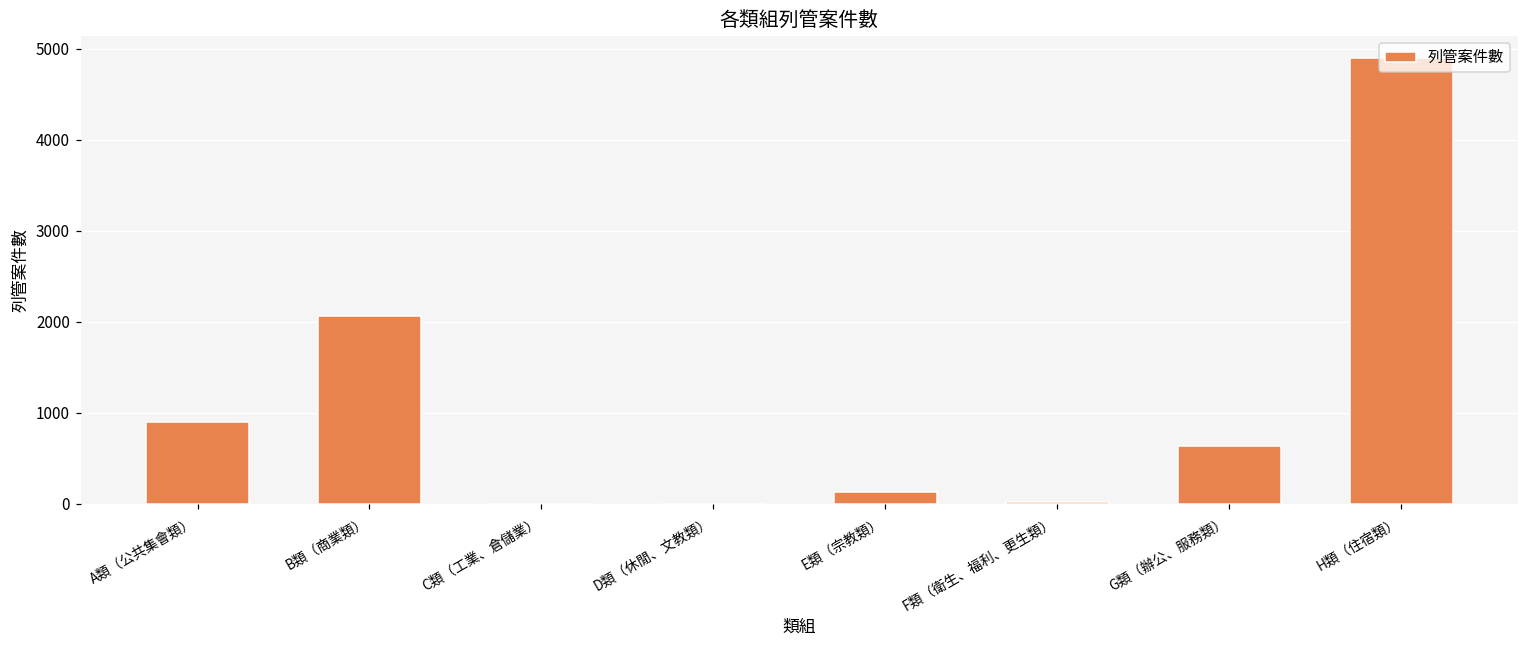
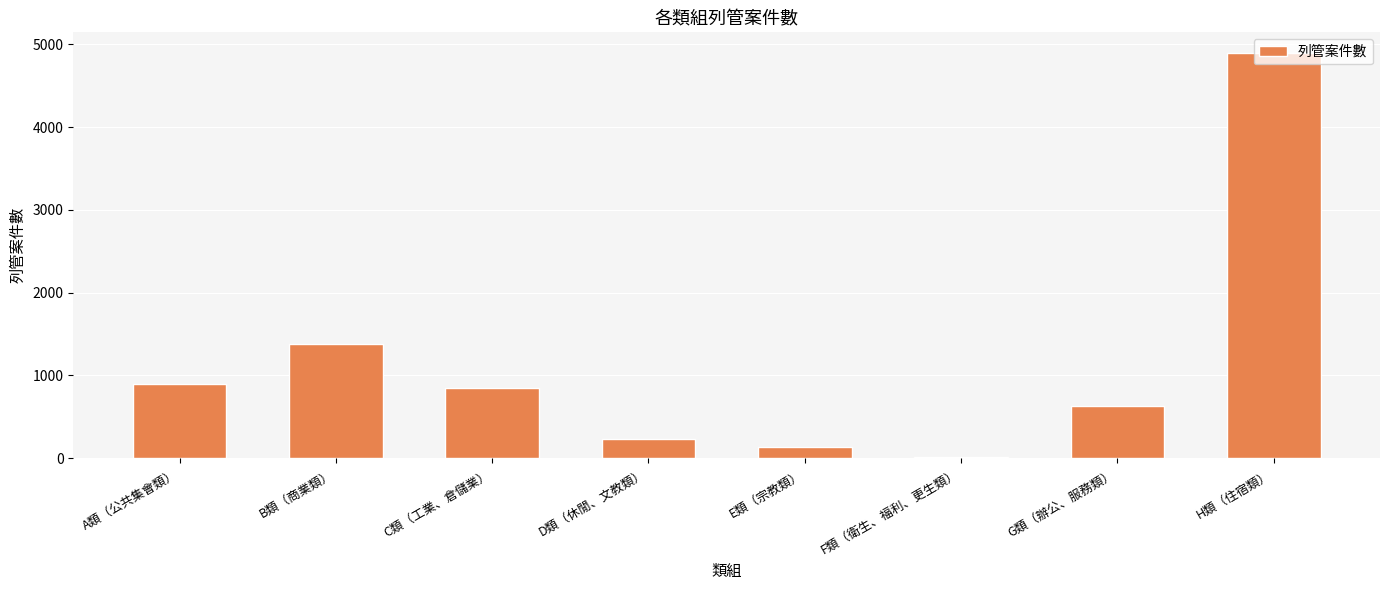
  {
    "A類（公共集會類）": 900,
-   "B類（商業類）": 2100,
-   "C類（工業、倉儲業）": 0,
-   "D類（休閒、文教類）": 0,
+   "B類（商業類）": 1400,
+   "C類（工業、倉儲業）": 900,
+   "D類（休閒、文教類）": 200,
    "E類（宗教類）": 100,
    "G類（辦公、服務類）": 600
  }
